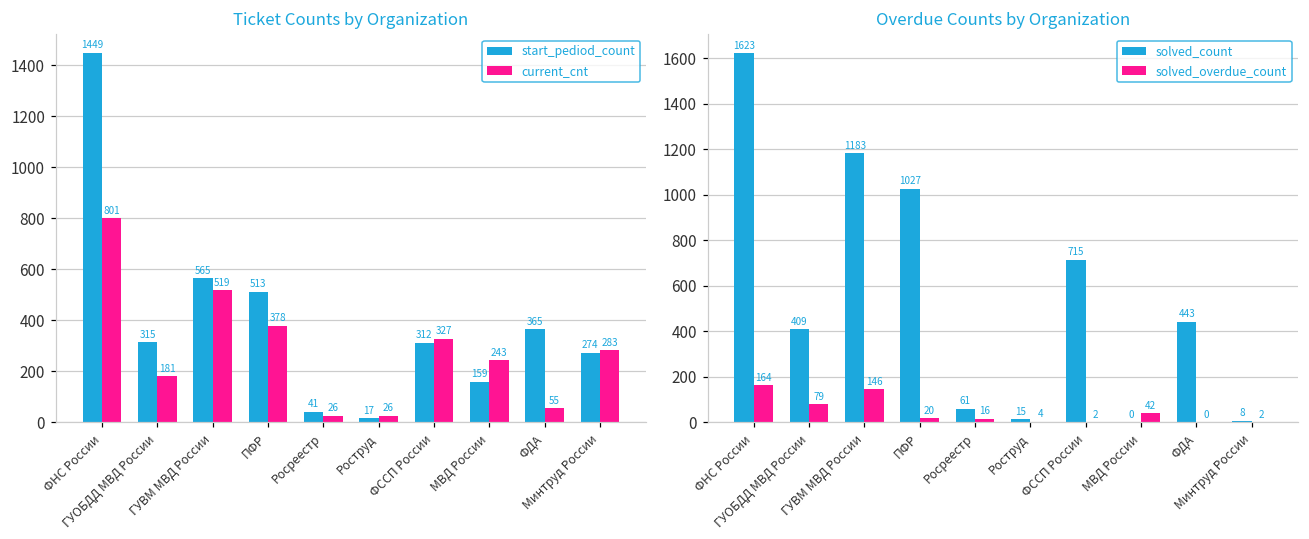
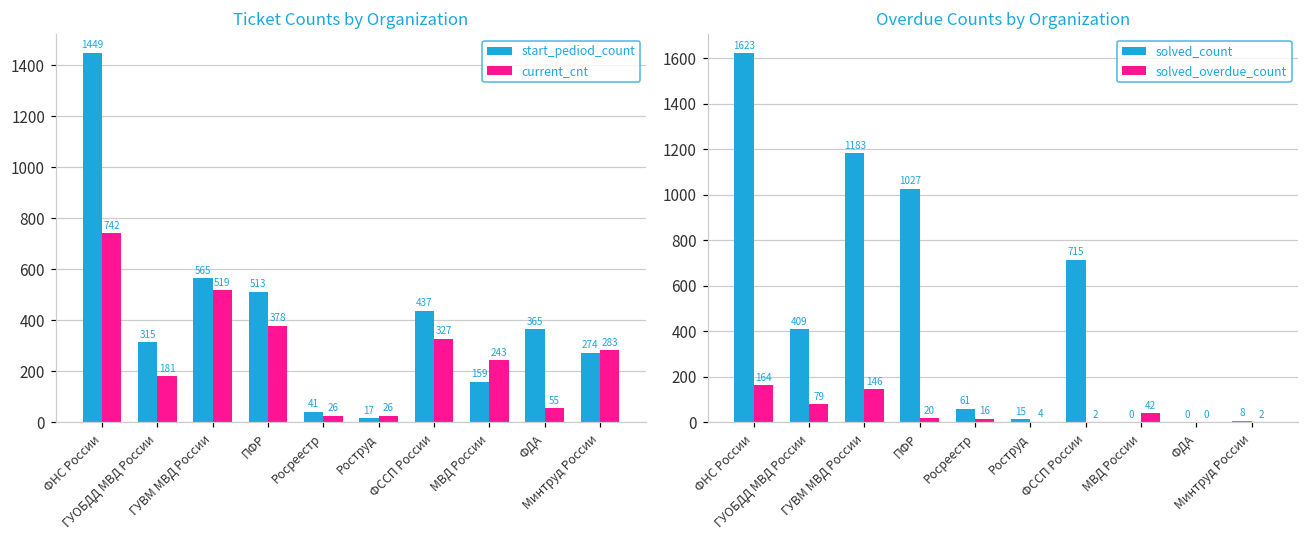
  {
    "Ticket Counts by Organization": {
      "start_pediod_count": {
        "ФНС России": 1449,
        "ГУОБДД МВД России": 315,
        "ГУВМ МВД России": 565,
        "ПФР": 513,
        "Росреестр": 41,
        "Роструд": 17,
-       "ФССП России": 312,
+       "ФССП России": 437,
        "МВД России": 159,
        "ФДА": 365,
        "Минтруд России": 274
      },
      "current_cnt": {
-       "ФНС России": 801,
+       "ФНС России": 742,
        "ГУОБДД МВД России": 181,
        "ГУВМ МВД России": 519,
        "ПФР": 378,
        "Росреестр": 26,
        "Роструд": 26,
        "ФССП России": 327,
        "МВД России": 243,
        "ФДА": 55,
        "Минтруд России": 283
      }
    },
    "Overdue Counts by Organization": {
      "solved_count": {
        "ФНС России": 1623,
        "ГУОБДД МВД России": 409,
        "ГУВМ МВД России": 1183,
        "ПФР": 1027,
        "Росреестр": 61,
        "Роструд": 15,
        "ФССП России": 715,
        "МВД России": 0,
-       "ФДА": 443,
+       "ФДА": 0,
        "Минтруд России": 8
      },
      "solved_overdue_count": {
        "ФНС России": 164,
        "ГУОБДД МВД России": 79,
        "ГУВМ МВД России": 146,
        "ПФР": 20,
        "Росреестр": 16,
        "Роструд": 4,
        "ФССП России": 2,
        "МВД России": 42,
        "ФДА": 0,
        "Минтруд России": 2
      }
    }
  }
